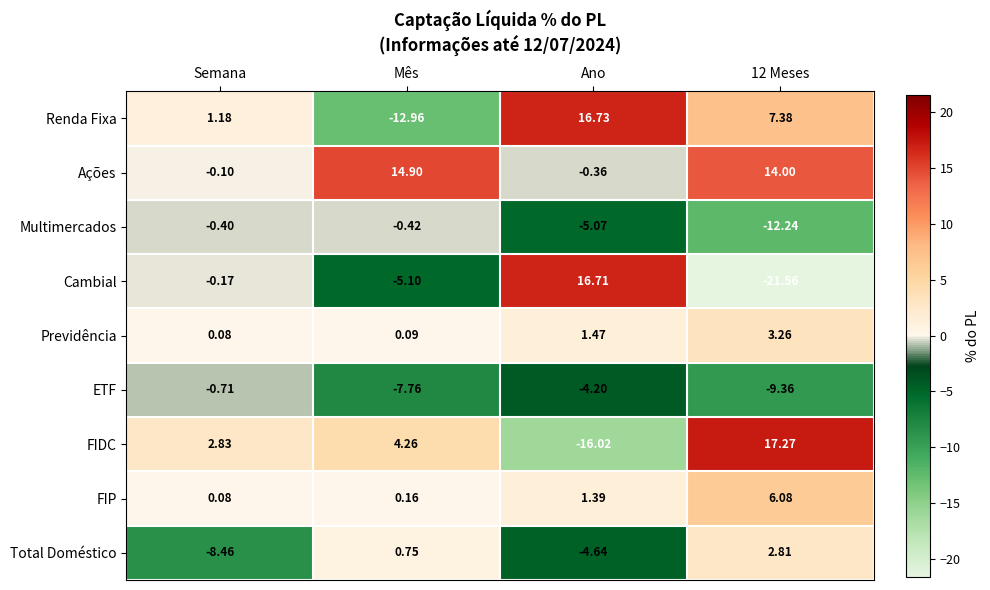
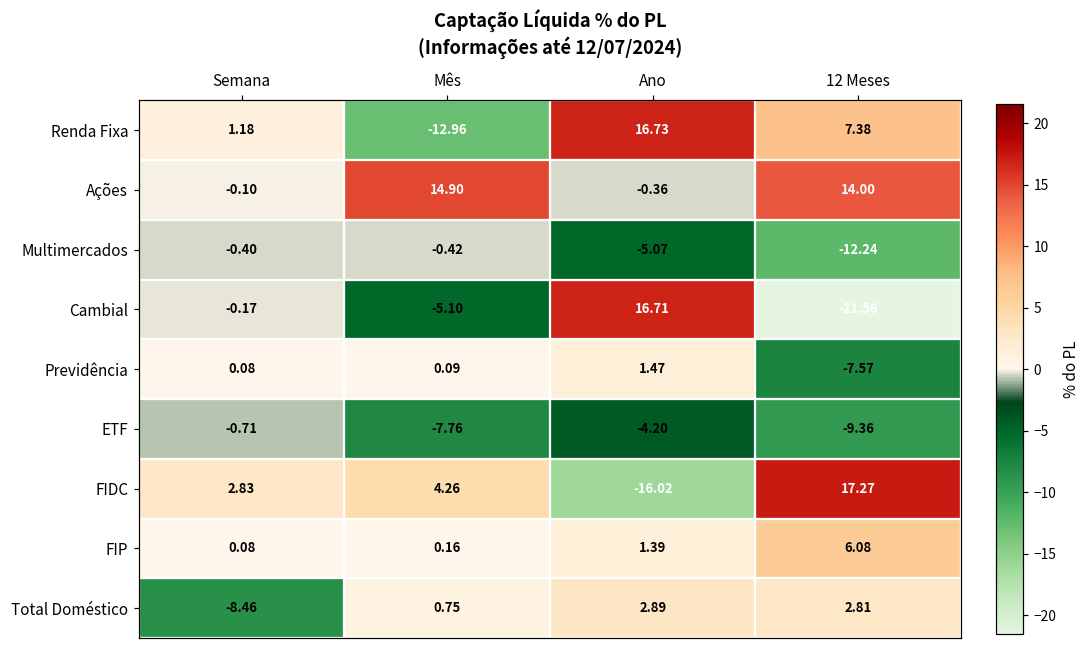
  {
    "Renda Fixa": {
      "Semana": 1.18,
      "Mês": -12.96,
      "Ano": 16.73,
      "12 Meses": 7.38
    },
    "Ações": {
      "Semana": -0.10,
      "Mês": 14.90,
      "Ano": -0.36,
      "12 Meses": 14.00
    },
    "Multimercados": {
      "Semana": -0.40,
      "Mês": -0.42,
      "Ano": -5.07,
      "12 Meses": -12.24
    },
    "Cambial": {
      "Semana": -0.17,
      "Mês": -5.10,
      "Ano": 16.71
    },
    "Previdência": {
      "Semana": 0.08,
      "Mês": 0.09,
      "Ano": 1.47,
-     "12 Meses": 3.26
+     "12 Meses": -7.57
    },
    "ETF": {
      "Semana": -0.71,
      "Mês": -7.76,
      "Ano": -4.20,
      "12 Meses": -9.36
    },
    "FIDC": {
      "Semana": 2.83,
      "Mês": 4.26,
      "Ano": -16.02,
      "12 Meses": 17.27
    },
    "FIP": {
      "Semana": 0.08,
      "Mês": 0.16,
      "Ano": 1.39,
      "12 Meses": 6.08
    },
    "Total Doméstico": {
      "Semana": -8.46,
      "Mês": 0.75,
-     "Ano": -4.64,
+     "Ano": 2.89,
      "12 Meses": 2.81
    }
  }
